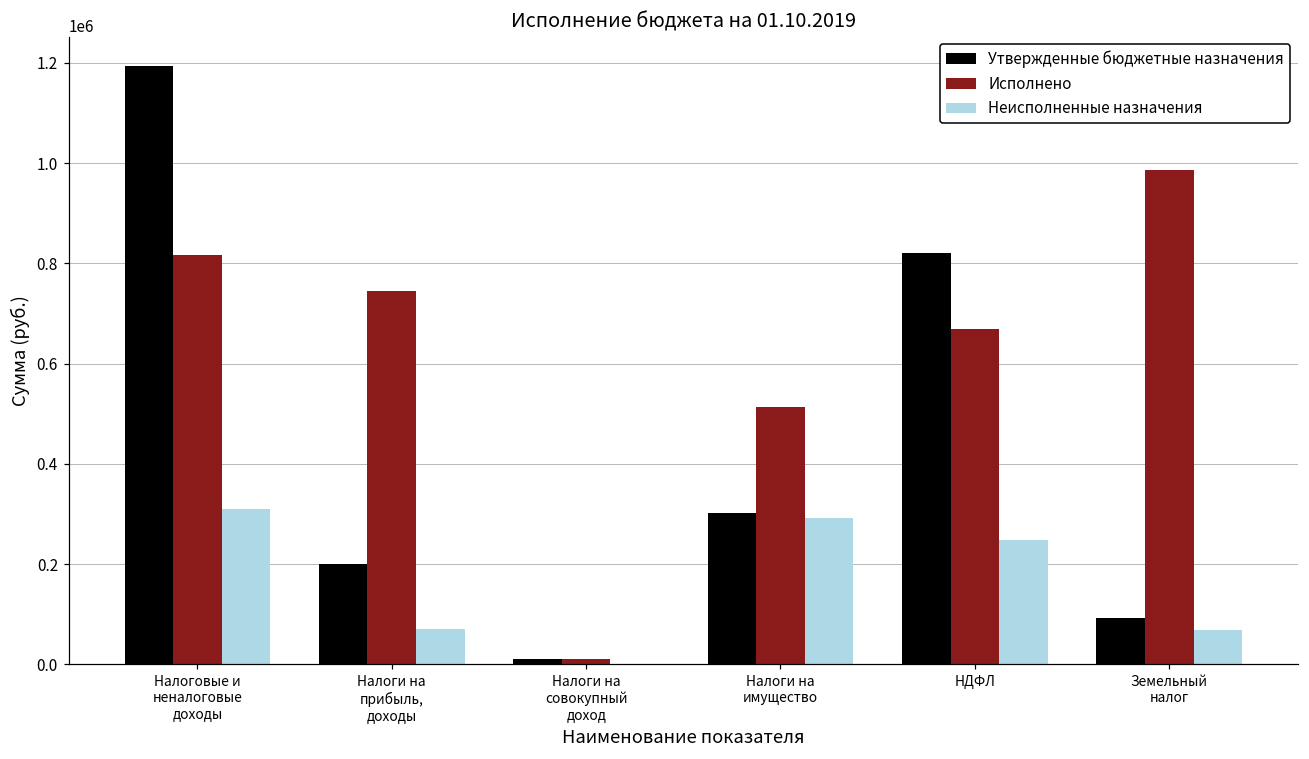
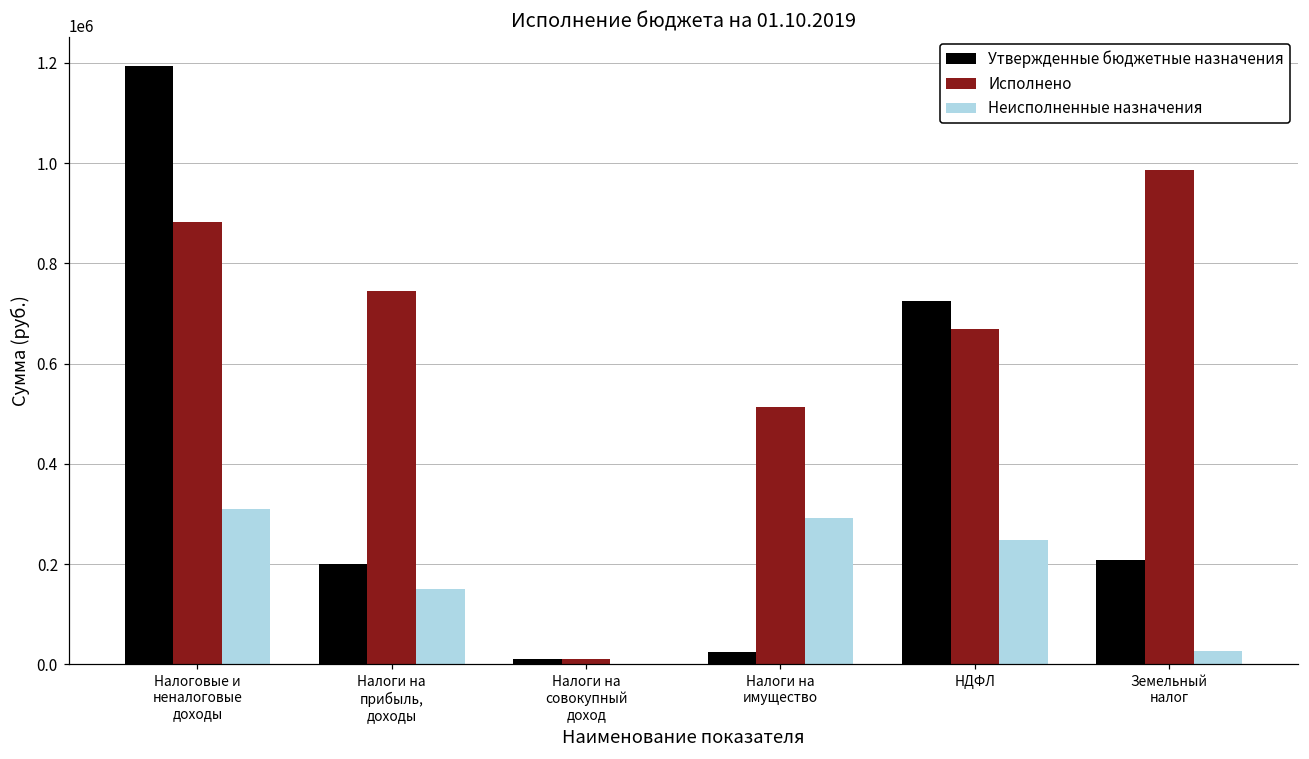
  {
    "Утвержденные бюджетные назначения": {
      "Налоговые и неналоговые доходы": 1190000,
      "Налоги на прибыль, доходы": 200000,
      "Налоги на совокупный доход": 10000,
-     "Налоги на имущество": 300000,
-     "НДФЛ": 820000,
-     "Земельный налог": 90000
+     "Налоги на имущество": 30000,
+     "НДФЛ": 720000,
+     "Земельный налог": 210000
    },
    "Исполнено": {
-     "Налоговые и неналоговые доходы": 820000,
+     "Налоговые и неналоговые доходы": 880000,
      "Налоги на прибыль, доходы": 750000,
      "Налоги на совокупный доход": 10000,
      "Налоги на имущество": 510000,
      "НДФЛ": 670000,
      "Земельный налог": 990000
    },
    "Неисполненные назначения": {
      "Налоговые и неналоговые доходы": 310000,
-     "Налоги на прибыль, доходы": 70000,
+     "Налоги на прибыль, доходы": 150000,
      "Налоги на совокупный доход": 0,
      "Налоги на имущество": 290000,
      "НДФЛ": 250000,
-     "Земельный налог": 70000
+     "Земельный налог": 30000
    }
  }
